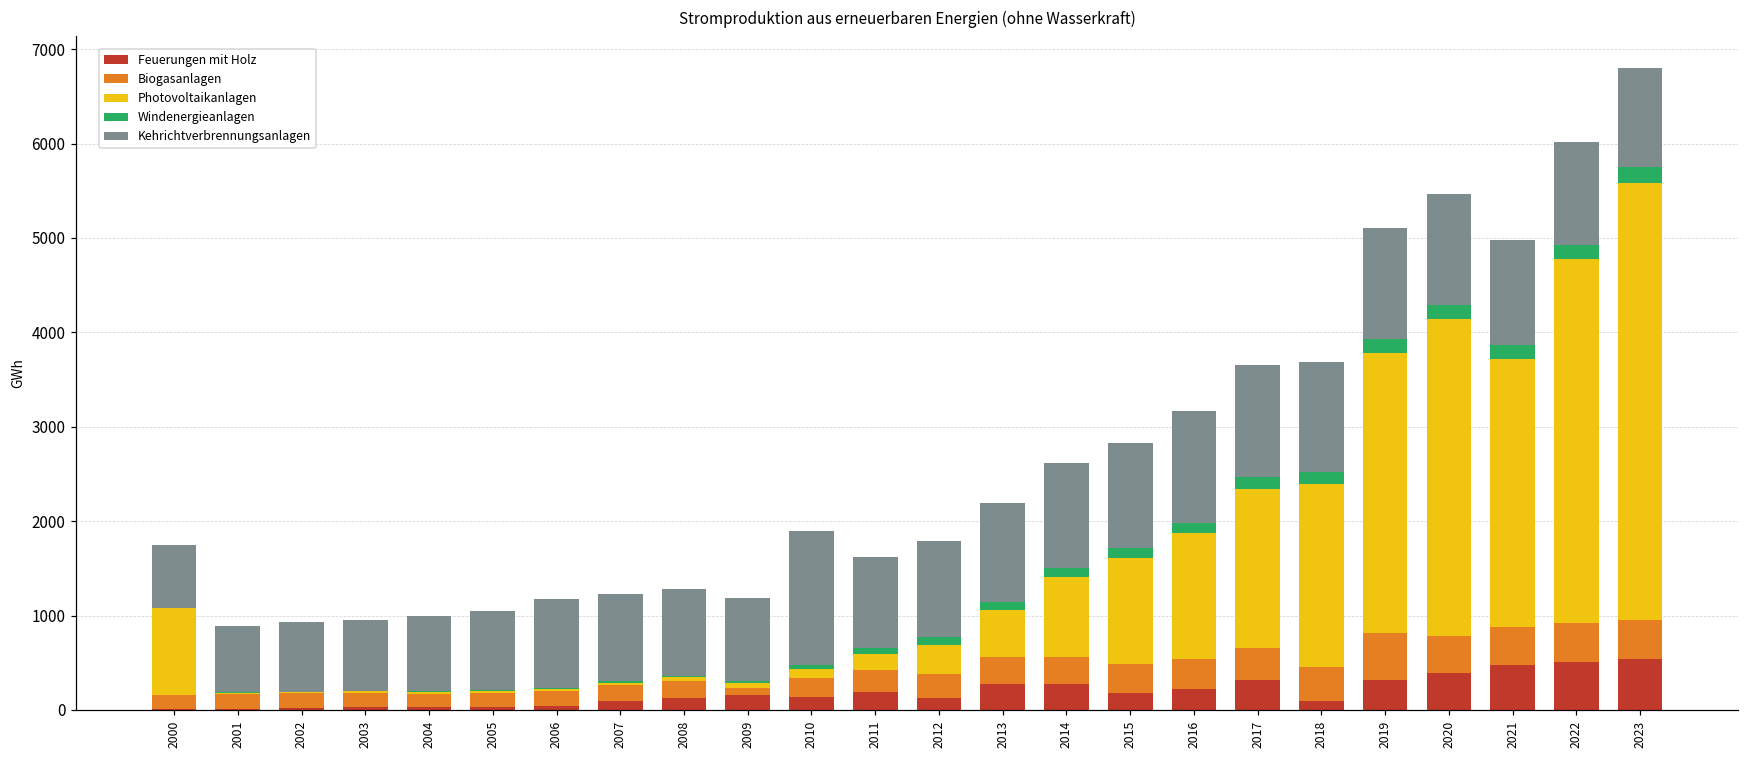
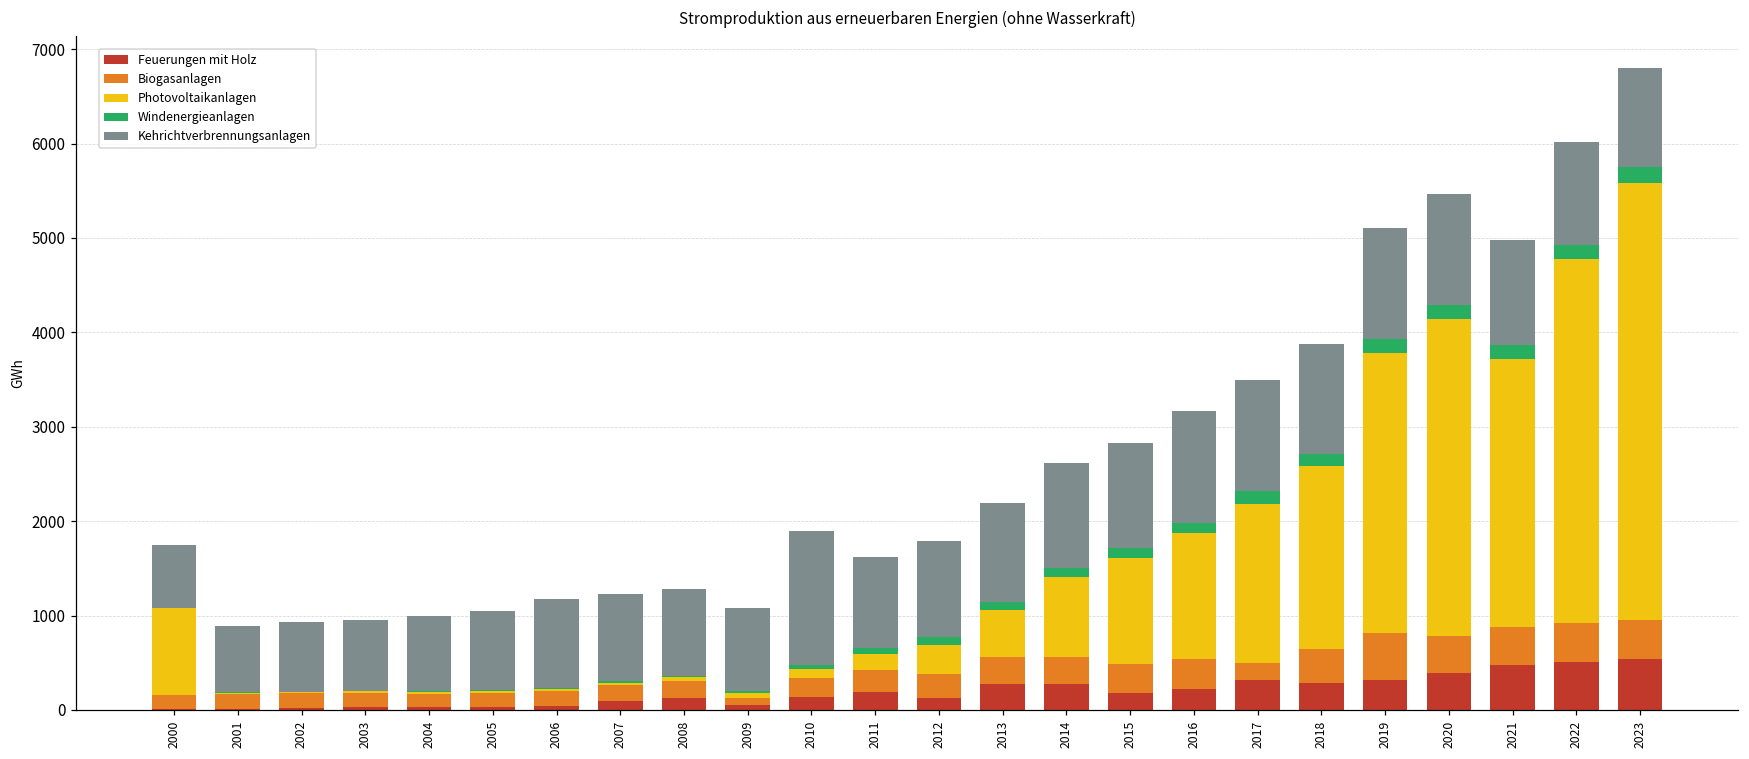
  {
    "Feuerungen mit Holz": {
      "2005": 0,
      "2006": 0,
      "2007": 100,
      "2008": 100,
-     "2009": 200,
+     "2009": 0,
      "2010": 100,
      "2011": 200,
      "2012": 100,
      "2013": 300,
      "2014": 300,
      "2015": 200,
      "2016": 200,
      "2017": 300,
-     "2018": 100,
+     "2018": 300,
      "2019": 300,
      "2020": 400,
      "2021": 500,
      "2022": 500,
      "2023": 500
    },
    "Biogasanlagen": {
      "2000": 100,
      "2001": 200,
      "2002": 200,
      "2003": 200,
      "2004": 100,
      "2005": 100,
      "2006": 200,
      "2007": 200,
      "2008": 200,
      "2009": 100,
      "2010": 200,
      "2011": 200,
      "2012": 300,
      "2013": 300,
      "2014": 300,
      "2015": 300,
      "2016": 300,
-     "2017": 300,
+     "2017": 200,
      "2018": 400,
      "2019": 500,
      "2020": 400,
      "2021": 400,
      "2022": 400,
      "2023": 400
    },
    "Photovoltaikanlagen": {
      "2000": 900,
      "2008": 0,
      "2009": 100,
      "2010": 100,
      "2011": 200,
      "2012": 300,
      "2013": 500,
      "2014": 800,
      "2015": 1100,
      "2016": 1300,
      "2017": 1700,
      "2018": 1900,
      "2019": 3000,
      "2020": 3400,
      "2021": 2800,
      "2022": 3900,
      "2023": 4600
    },
    "Windenergieanlagen": {
      "2010": 0,
      "2011": 100,
      "2012": 100,
      "2013": 100,
      "2014": 100,
      "2015": 100,
      "2016": 100,
      "2017": 100,
      "2018": 100,
      "2019": 100,
      "2020": 100,
      "2021": 100,
      "2022": 200,
      "2023": 200
    },
    "Kehrichtverbrennungsanlagen": {
      "2000": 700,
      "2001": 700,
      "2002": 700,
      "2003": 800,
      "2004": 800,
      "2005": 800,
      "2006": 900,
      "2007": 900,
      "2008": 900,
      "2009": 900,
      "2010": 1400,
      "2011": 1000,
      "2012": 1000,
      "2013": 1000,
      "2014": 1100,
      "2015": 1100,
      "2016": 1200,
      "2017": 1200,
      "2018": 1200,
      "2019": 1200,
      "2020": 1200,
      "2021": 1100,
      "2022": 1100,
      "2023": 1000
    }
  }
